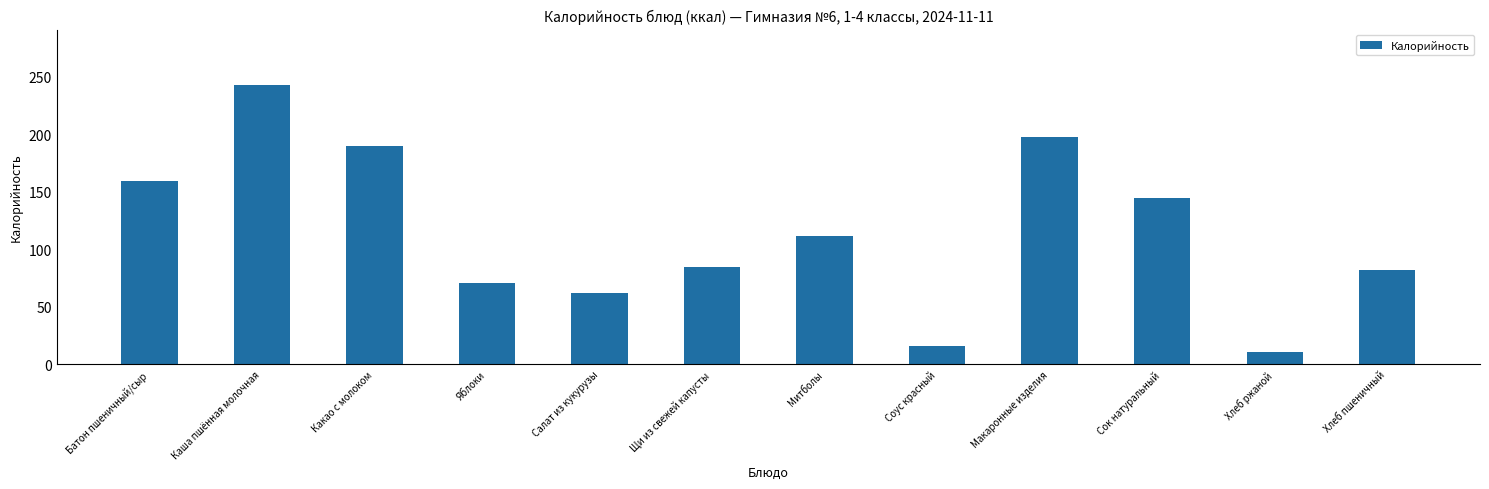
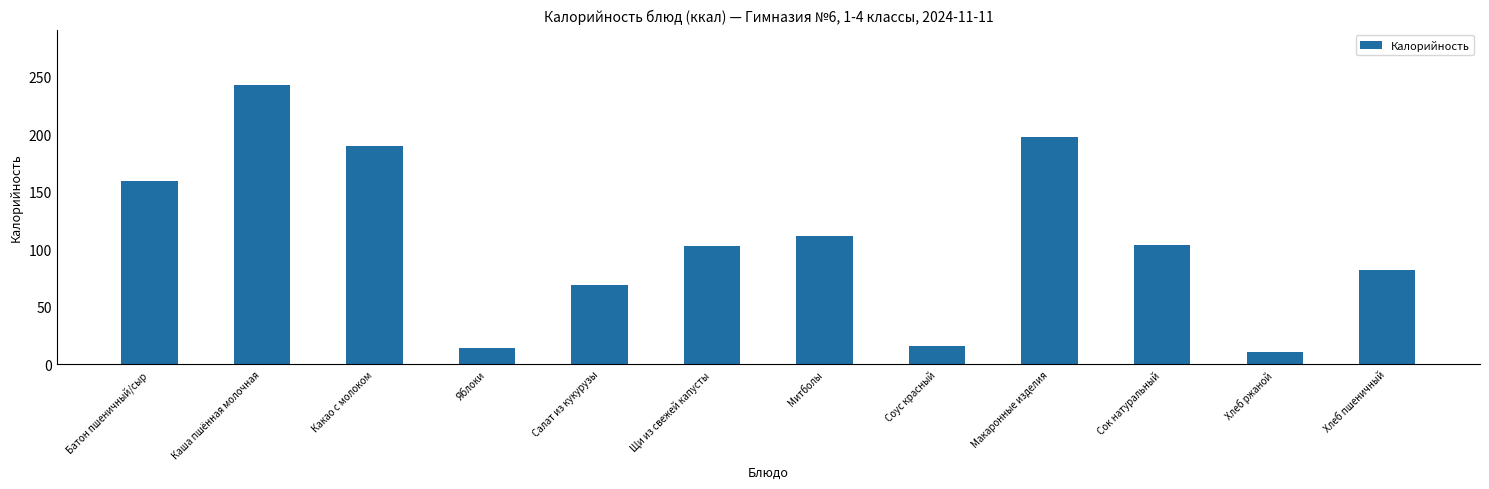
  {
    "Батон пшеничный/сыр": 159,
    "Каша пшённая молочная": 243,
    "Какао с молоком": 190,
-   "Яблоки": 71,
-   "Салат из кукурузы": 62,
-   "Щи из свежей капусты": 84,
+   "Яблоки": 14,
+   "Салат из кукурузы": 69,
+   "Щи из свежей капусты": 103,
    "Митболы": 112,
    "Соус красный": 16,
    "Макаронные изделия": 198,
-   "Сок натуральный": 144,
+   "Сок натуральный": 104,
    "Хлеб ржаной": 11,
    "Хлеб пшеничный": 82
  }
